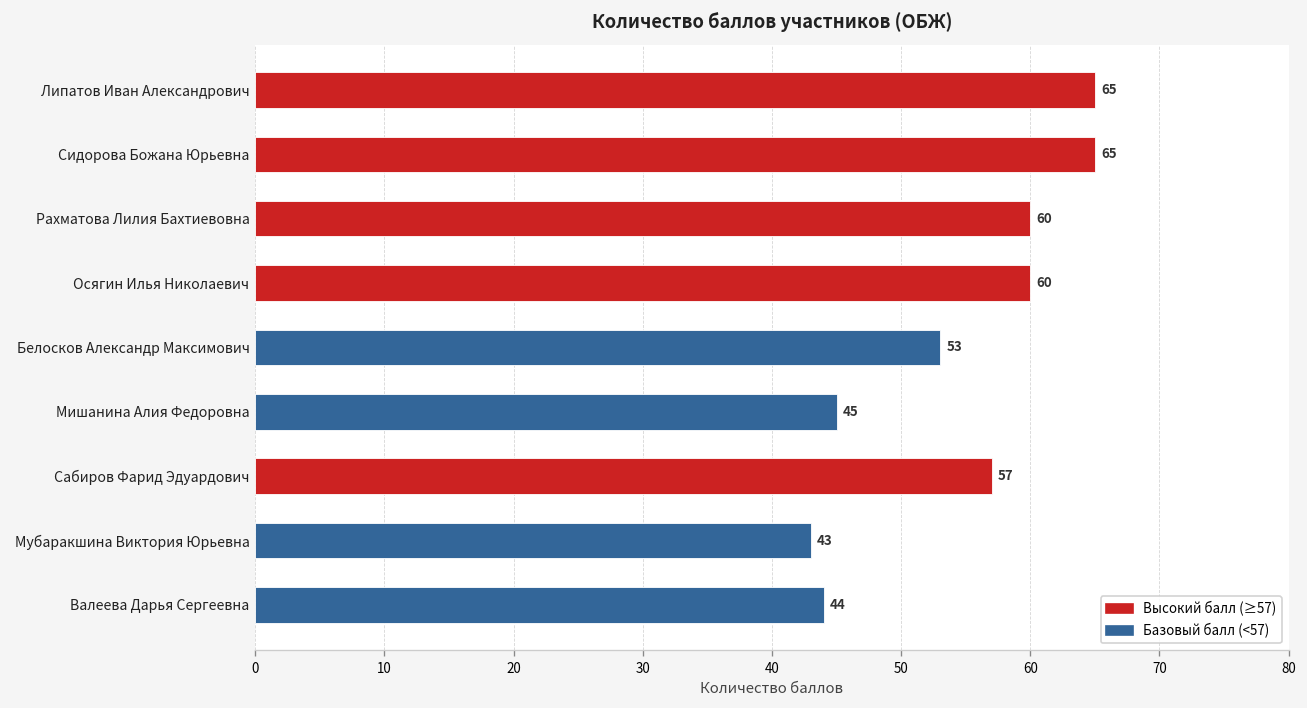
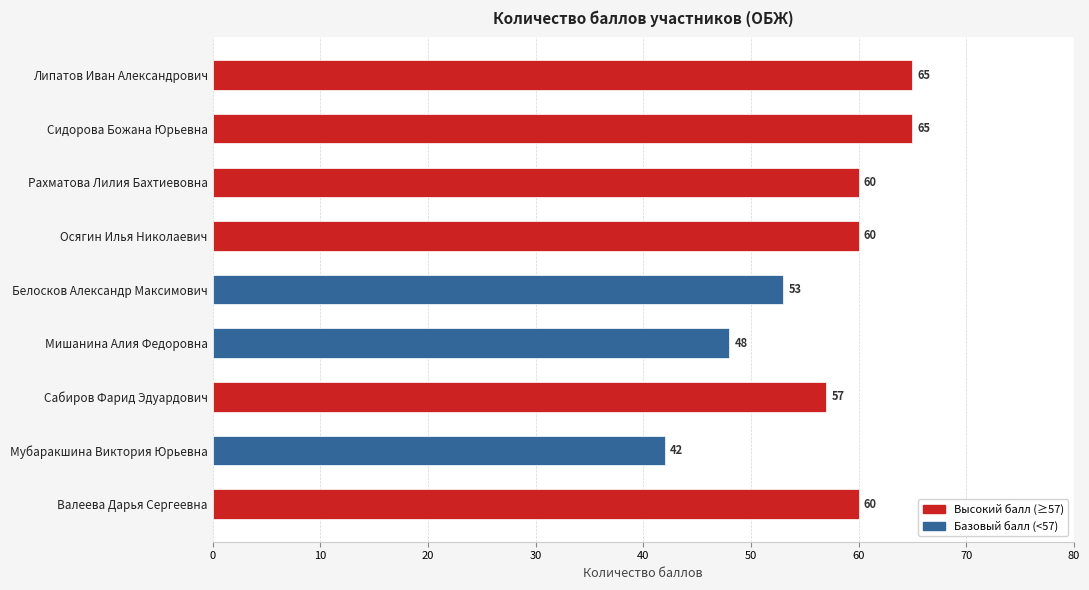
  {
    "Липатов Иван Александрович": 65,
    "Сидорова Божана Юрьевна": 65,
    "Рахматова Лилия Бахтиевовна": 60,
    "Осягин Илья Николаевич": 60,
    "Белосков Александр Максимович": 53,
-   "Мишанина Алия Федоровна": 45,
+   "Мишанина Алия Федоровна": 48,
    "Сабиров Фарид Эдуардович": 57,
-   "Мубаракшина Виктория Юрьевна": 43,
-   "Валеева Дарья Сергеевна": 44
+   "Мубаракшина Виктория Юрьевна": 42,
+   "Валеева Дарья Сергеевна": 60
  }
